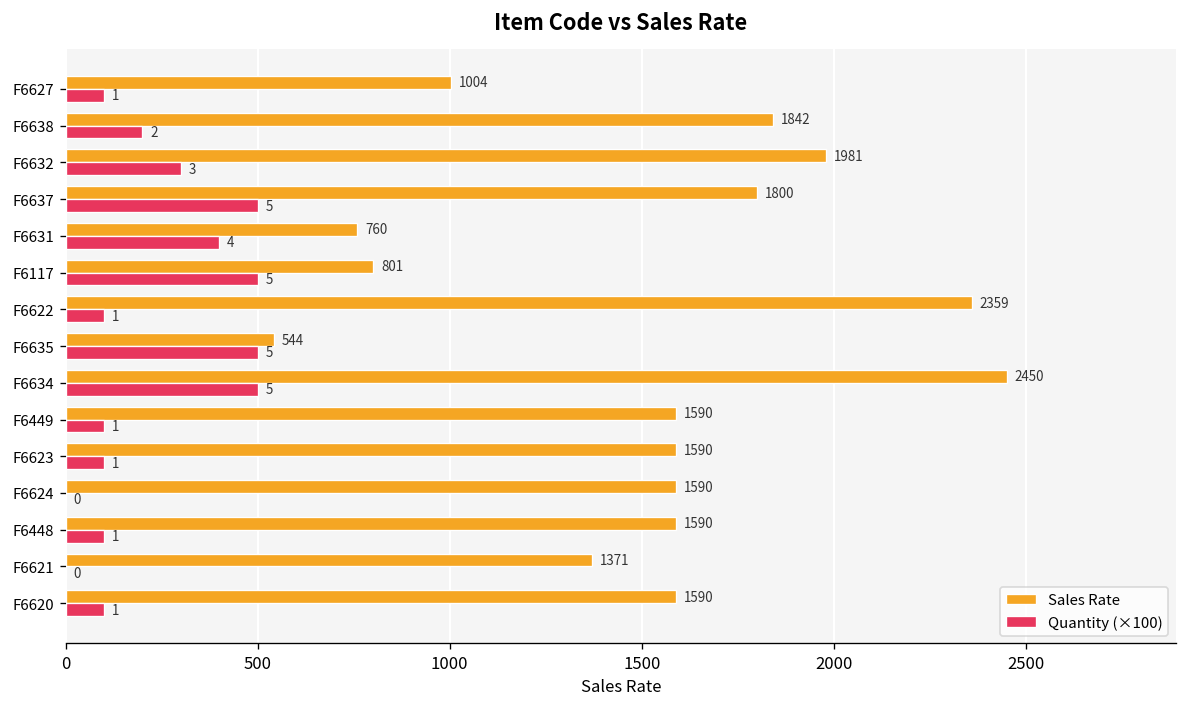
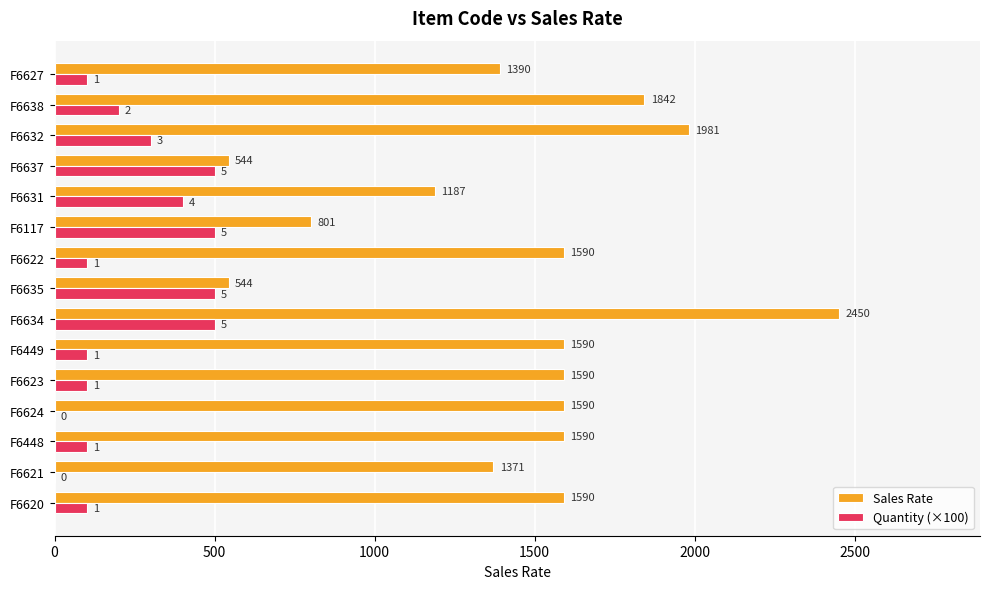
  {
    "Sales Rate": {
-     "F6627": 1004,
+     "F6627": 1390,
      "F6638": 1842,
      "F6632": 1981,
-     "F6637": 1800,
-     "F6631": 760,
+     "F6637": 544,
+     "F6631": 1187,
      "F6117": 801,
-     "F6622": 2359,
+     "F6622": 1590,
      "F6635": 544,
      "F6634": 2450,
      "F6449": 1590,
      "F6623": 1590,
      "F6624": 1590,
      "F6448": 1590,
      "F6621": 1371,
      "F6620": 1590
    },
    "Quantity (×100)": {
      "F6624": 0,
      "F6621": 0
    }
  }
